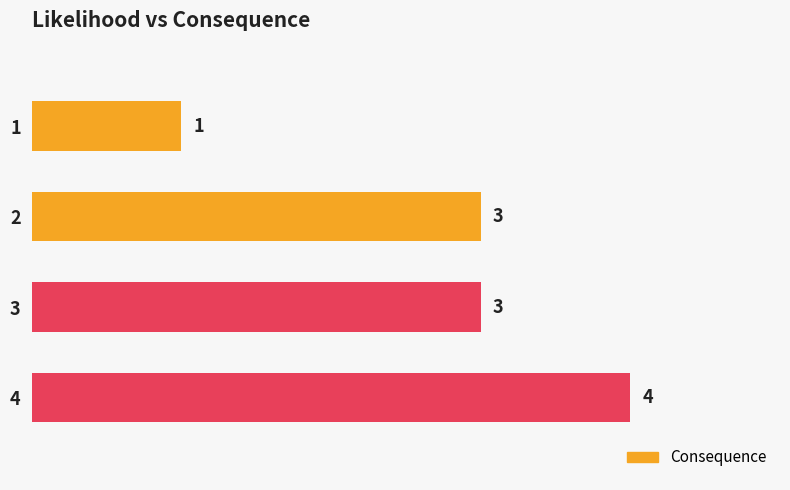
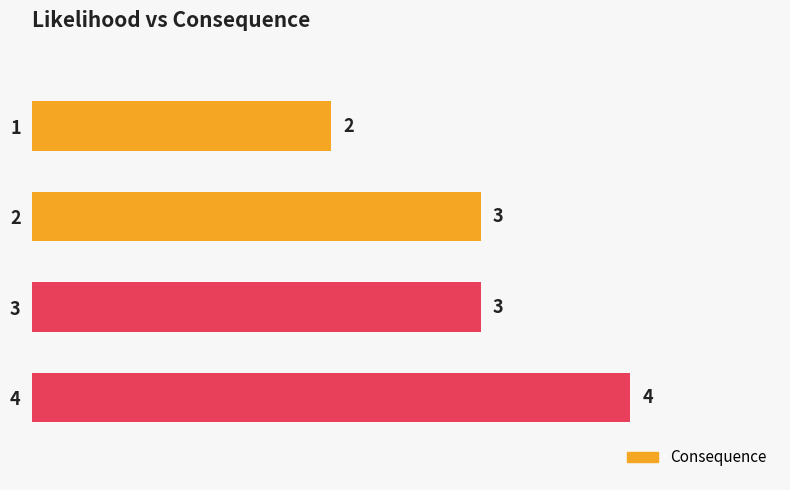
  {
-   "1": 1,
+   "1": 2,
    "2": 3,
    "3": 3,
    "4": 4
  }
